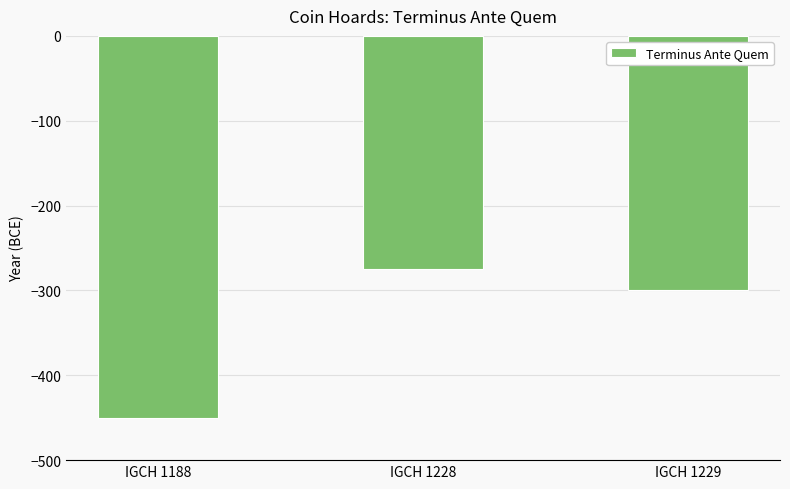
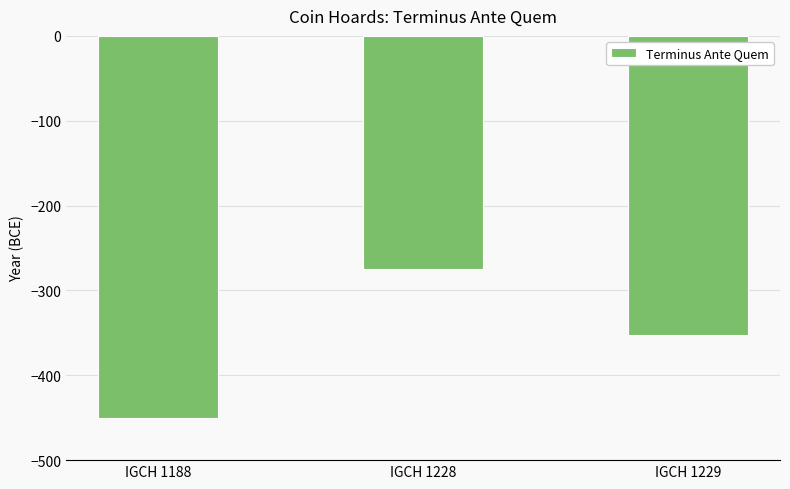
  {
    "IGCH 1188": -450,
    "IGCH 1228": -280,
-   "IGCH 1229": -300
+   "IGCH 1229": -350
  }
